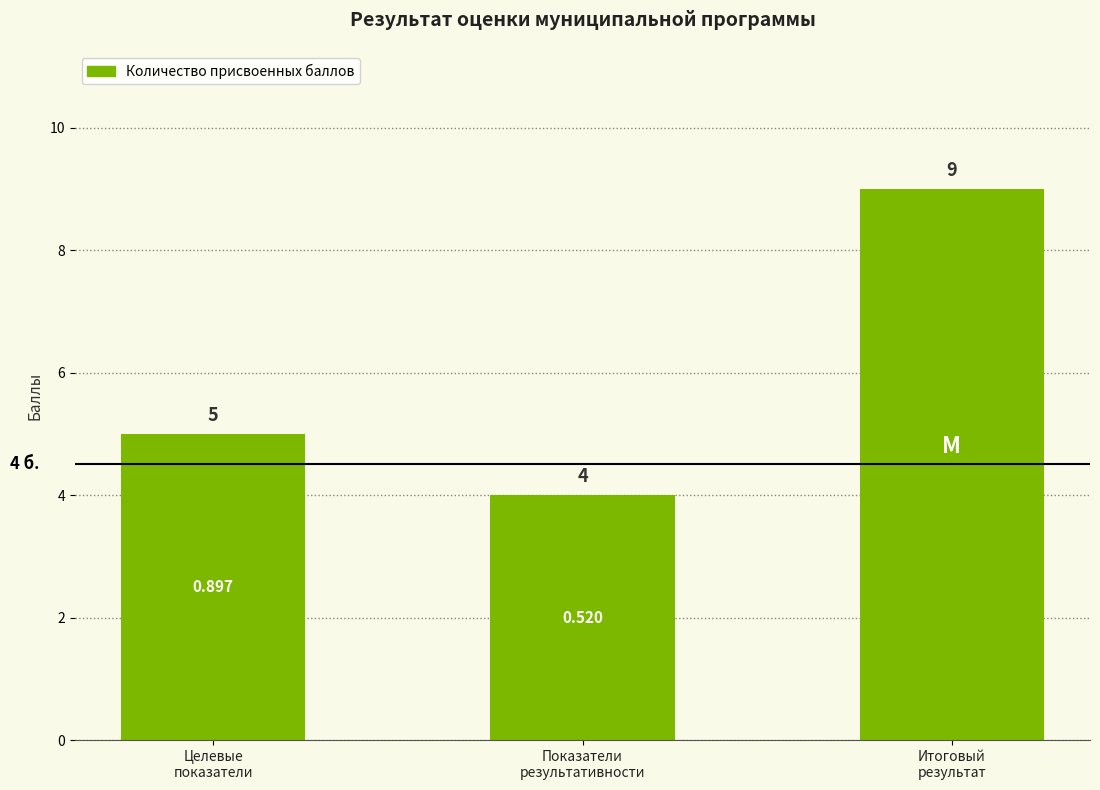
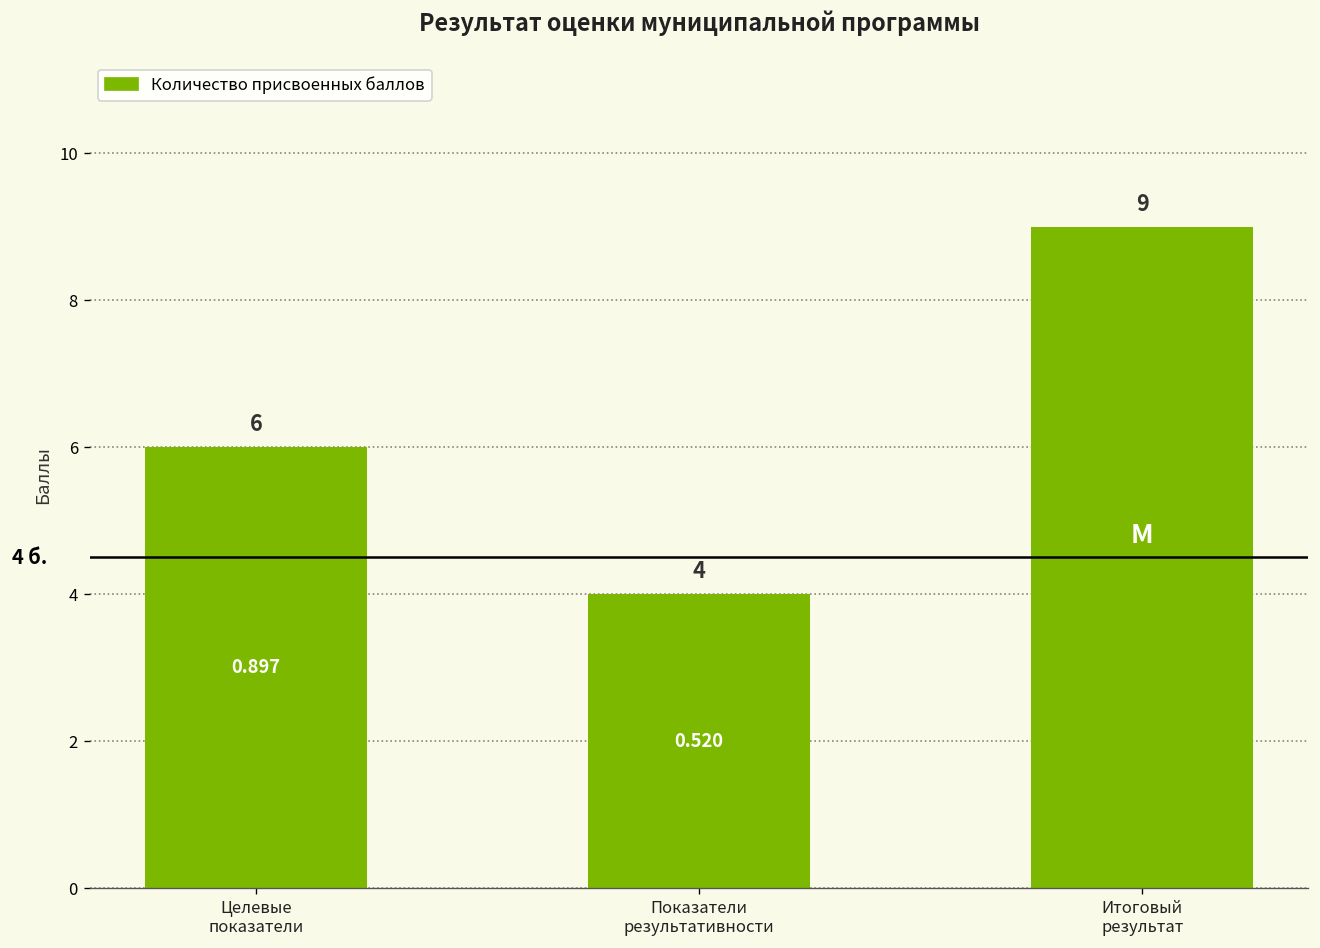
  {
-   "Целевые показатели": 5,
+   "Целевые показатели": 6,
    "Показатели результативности": 4,
    "Итоговый результат": 9
  }
